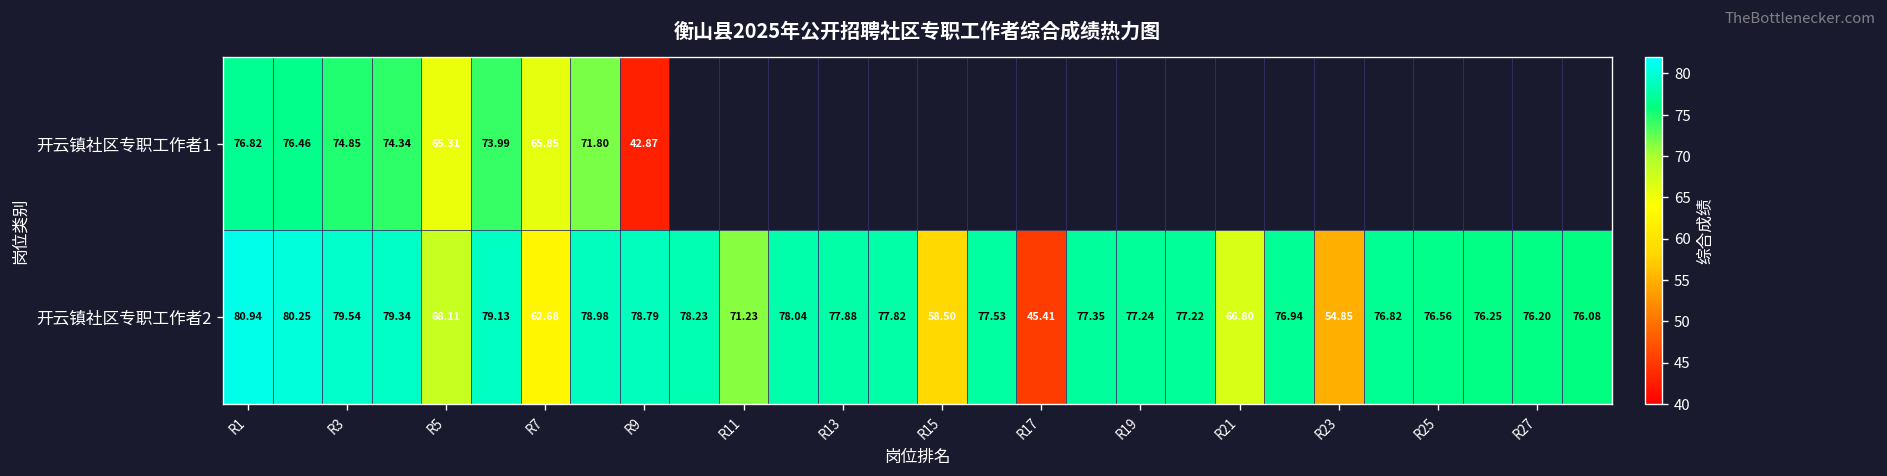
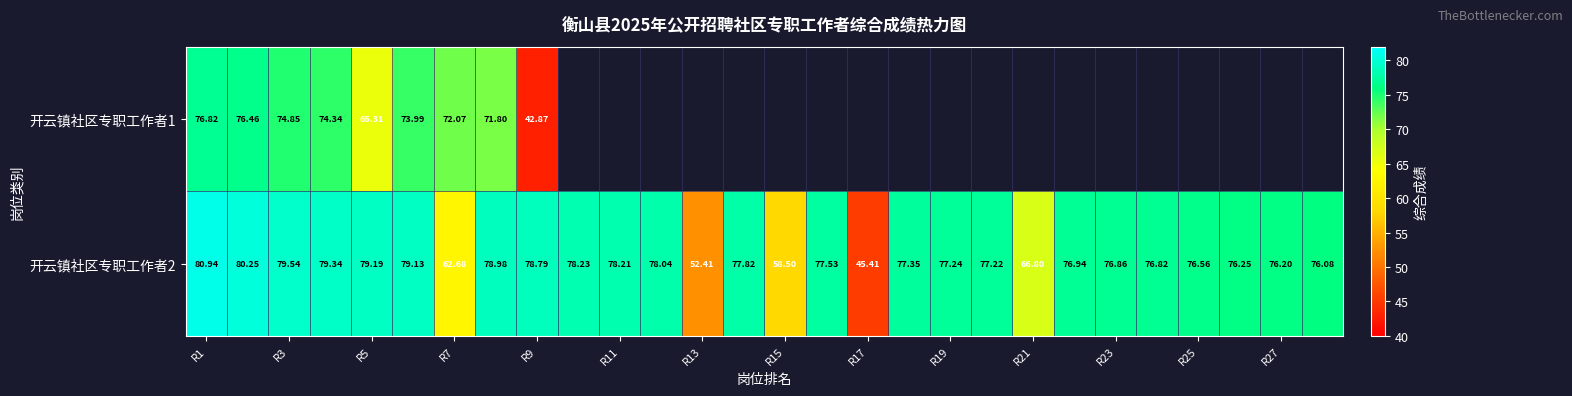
  {
    "开云镇社区专职工作者1": {
      "R1": 76.82,
      "R3": 74.85,
      "R5": 65.31,
-     "R7": 65.85,
+     "R7": 72.07,
      "R9": 42.87
    },
    "开云镇社区专职工作者2": {
      "R1": 80.94,
      "R3": 79.54,
-     "R5": 68.11,
+     "R5": 79.19,
      "R7": 62.68,
      "R9": 78.79,
-     "R11": 71.23,
-     "R13": 77.88,
+     "R11": 78.21,
+     "R13": 52.41,
      "R15": 58.50,
      "R17": 45.41,
      "R19": 77.24,
      "R21": 66.80,
-     "R23": 54.85,
+     "R23": 76.86,
      "R25": 76.56,
      "R27": 76.20
    }
  }
